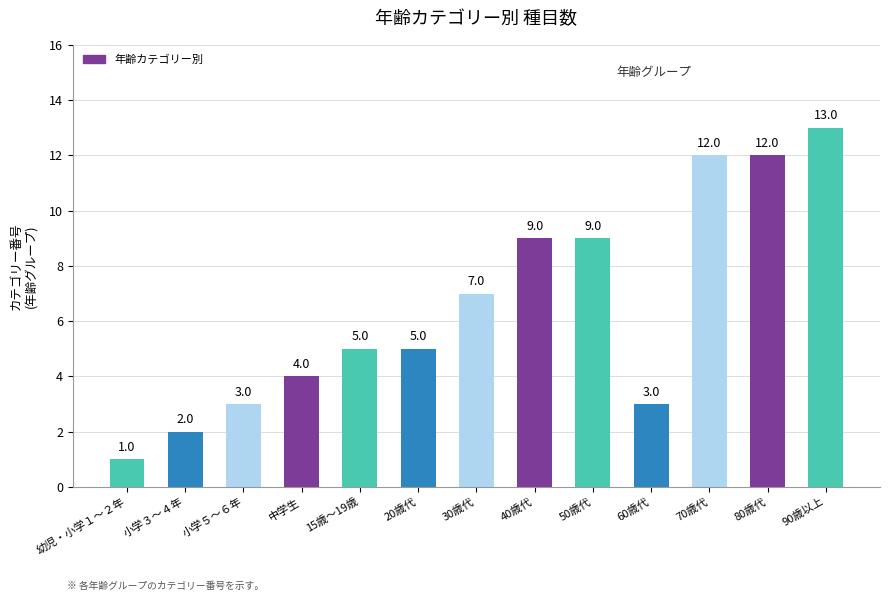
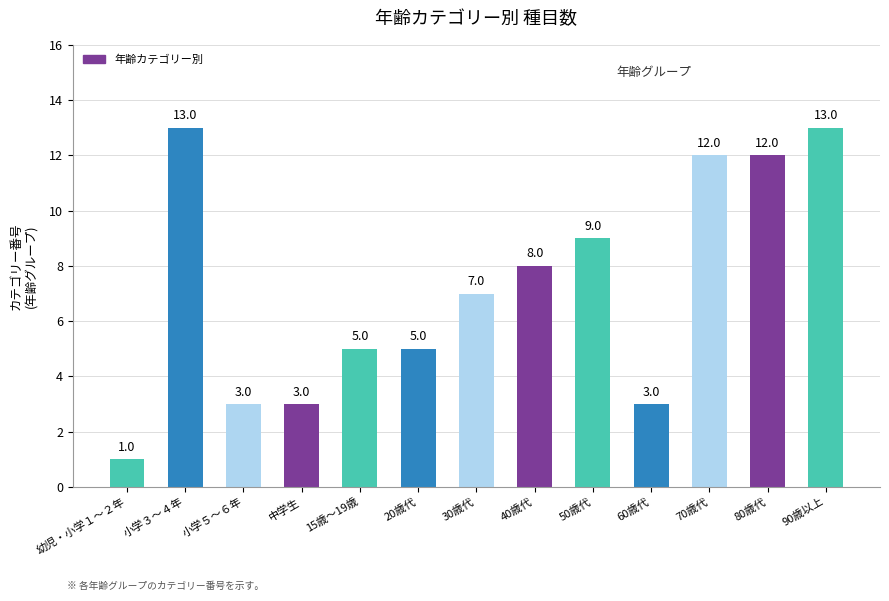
  {
    "幼児・小学１～２年": 1.0,
-   "小学３～４年": 2.0,
+   "小学３～４年": 13.0,
    "小学５～６年": 3.0,
-   "中学生": 4.0,
+   "中学生": 3.0,
    "15歳～19歳": 5.0,
    "20歳代": 5.0,
    "30歳代": 7.0,
-   "40歳代": 9.0,
+   "40歳代": 8.0,
    "50歳代": 9.0,
    "60歳代": 3.0,
    "70歳代": 12.0,
    "80歳代": 12.0,
    "90歳以上": 13.0
  }
